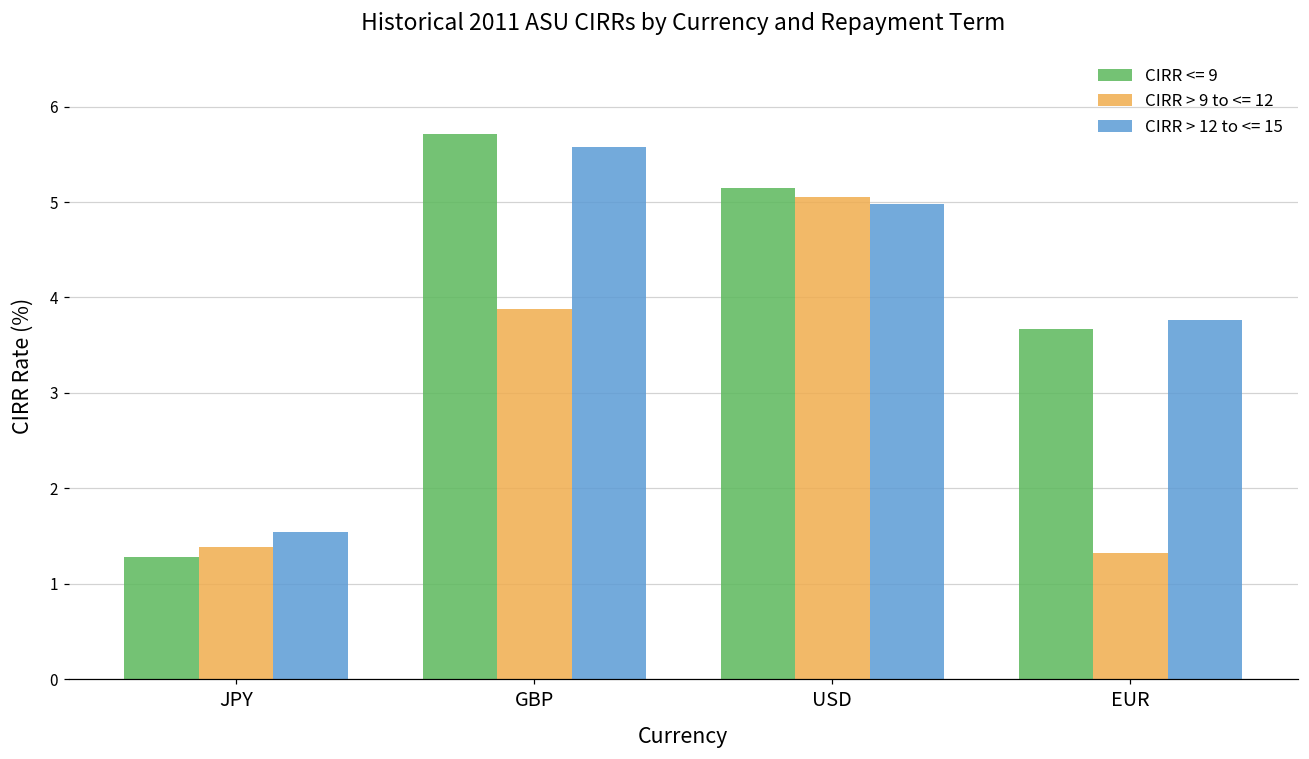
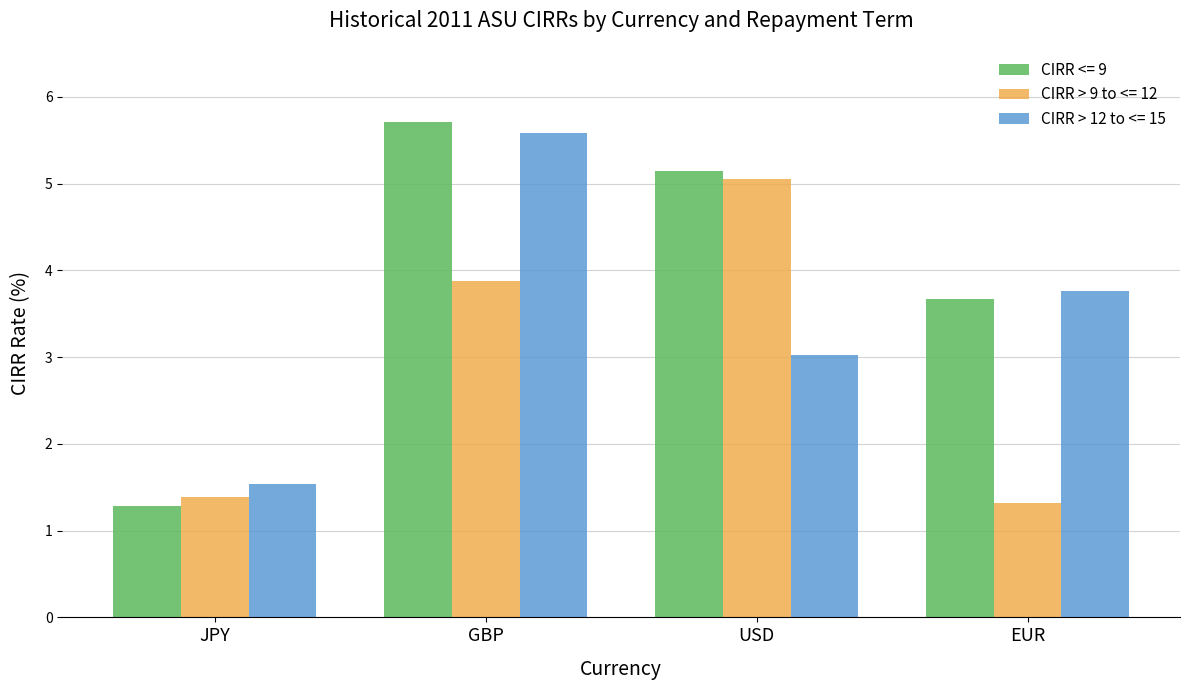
  {
    "CIRR <= 9": {
      "JPY": 1.3,
      "GBP": 5.7,
      "USD": 5.2,
      "EUR": 3.7
    },
    "CIRR > 9 to <= 12": {
      "JPY": 1.4,
      "GBP": 3.9,
      "USD": 5.1,
      "EUR": 1.3
    },
    "CIRR > 12 to <= 15": {
      "JPY": 1.5,
      "GBP": 5.6,
-     "USD": 5.0,
+     "USD": 3.0,
      "EUR": 3.8
    }
  }
